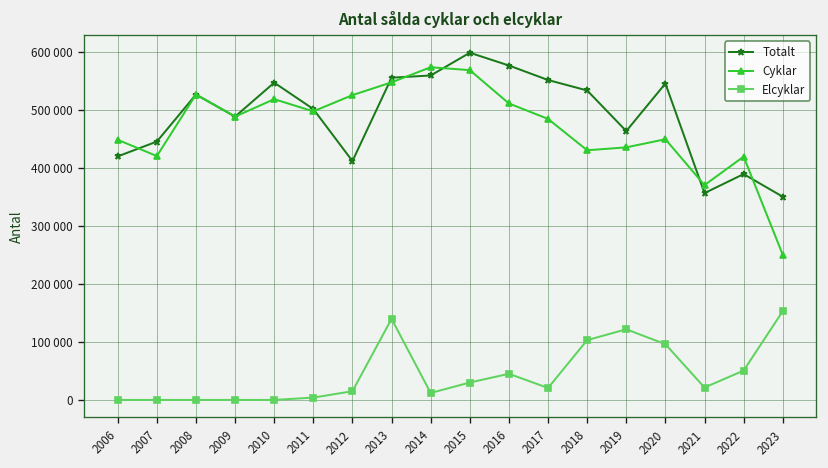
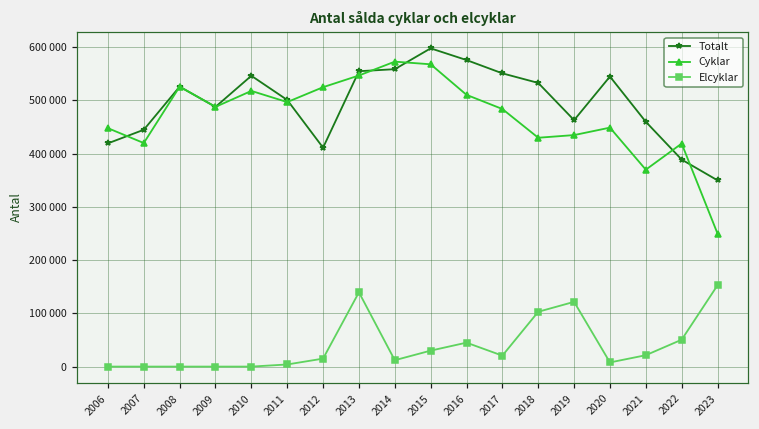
  {
    "Totalt": {
      "2006": 420000,
      "2007": 450000,
      "2010": 550000,
      "2012": 410000,
      "2013": 560000,
      "2014": 560000,
      "2015": 600000,
      "2016": 580000,
      "2017": 550000,
      "2018": 530000,
      "2019": 460000,
      "2020": 550000,
-     "2021": 360000,
+     "2021": 460000,
      "2022": 390000,
      "2023": 350000
    },
    "Cyklar": {
      "2006": 450000,
      "2007": 420000,
      "2010": 520000,
      "2012": 530000,
      "2013": 550000,
      "2014": 570000,
      "2015": 570000,
      "2016": 510000,
      "2017": 480000,
      "2018": 430000,
      "2019": 440000,
      "2020": 450000,
      "2021": 370000,
      "2022": 420000,
      "2023": 250000
    },
    "Elcyklar": {
      "2006": 0,
      "2007": 0,
      "2008": 0,
      "2009": 0,
      "2010": 0,
      "2011": 0,
      "2012": 20000,
      "2013": 140000,
      "2014": 10000,
      "2015": 30000,
      "2016": 50000,
      "2017": 20000,
      "2018": 100000,
      "2019": 120000,
-     "2020": 100000,
+     "2020": 10000,
      "2021": 20000,
      "2022": 50000,
      "2023": 150000
    }
  }
